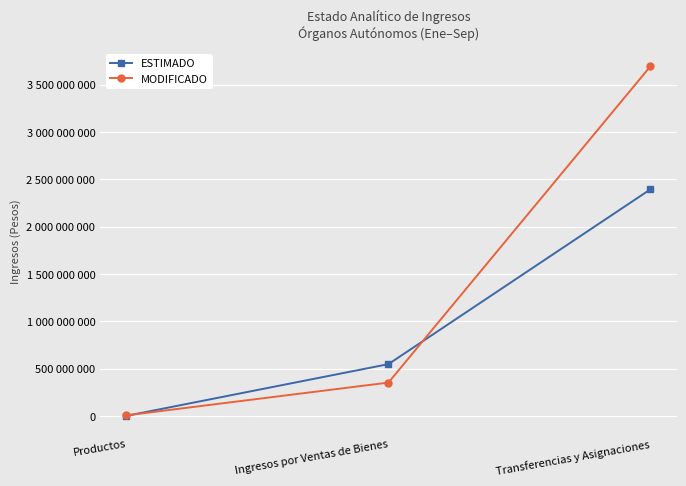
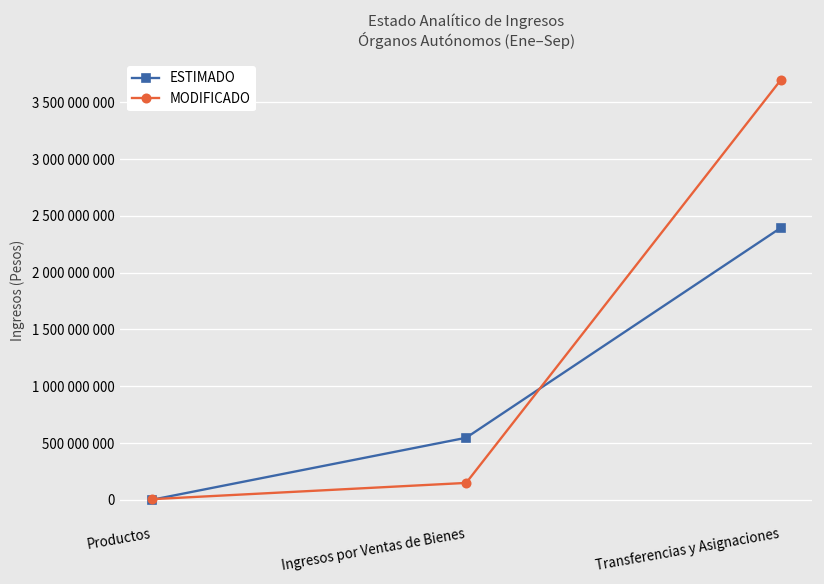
  {
    "ESTIMADO": {
      "Ingresos por Ventas de Bienes": 500000000,
      "Transferencias y Asignaciones": 2400000000
    },
    "MODIFICADO": {
-     "Ingresos por Ventas de Bienes": 400000000,
+     "Ingresos por Ventas de Bienes": 100000000,
      "Transferencias y Asignaciones": 3700000000
    }
  }
